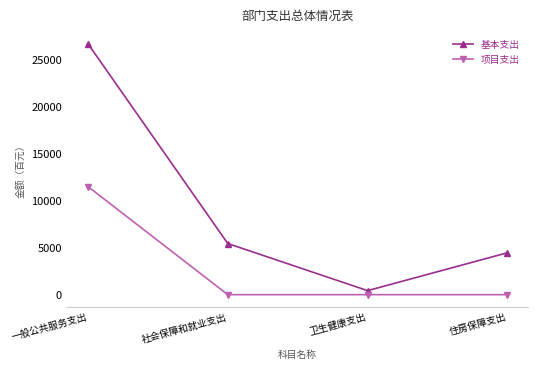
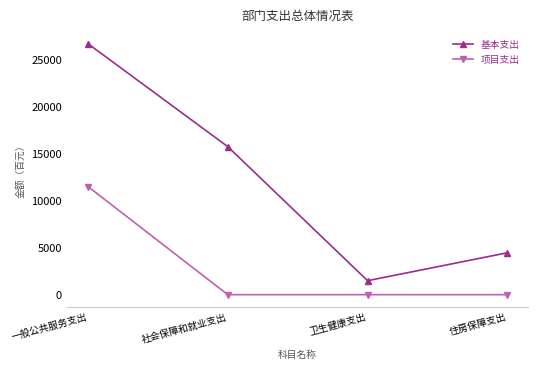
  {
    "基本支出": {
      "一般公共服务支出": 27000,
-     "社会保障和就业支出": 5000,
-     "卫生健康支出": 0,
+     "社会保障和就业支出": 16000,
+     "卫生健康支出": 1000,
      "住房保障支出": 4000
    },
    "项目支出": {
      "一般公共服务支出": 12000,
      "社会保障和就业支出": 0,
      "卫生健康支出": 0,
      "住房保障支出": 0
    }
  }
